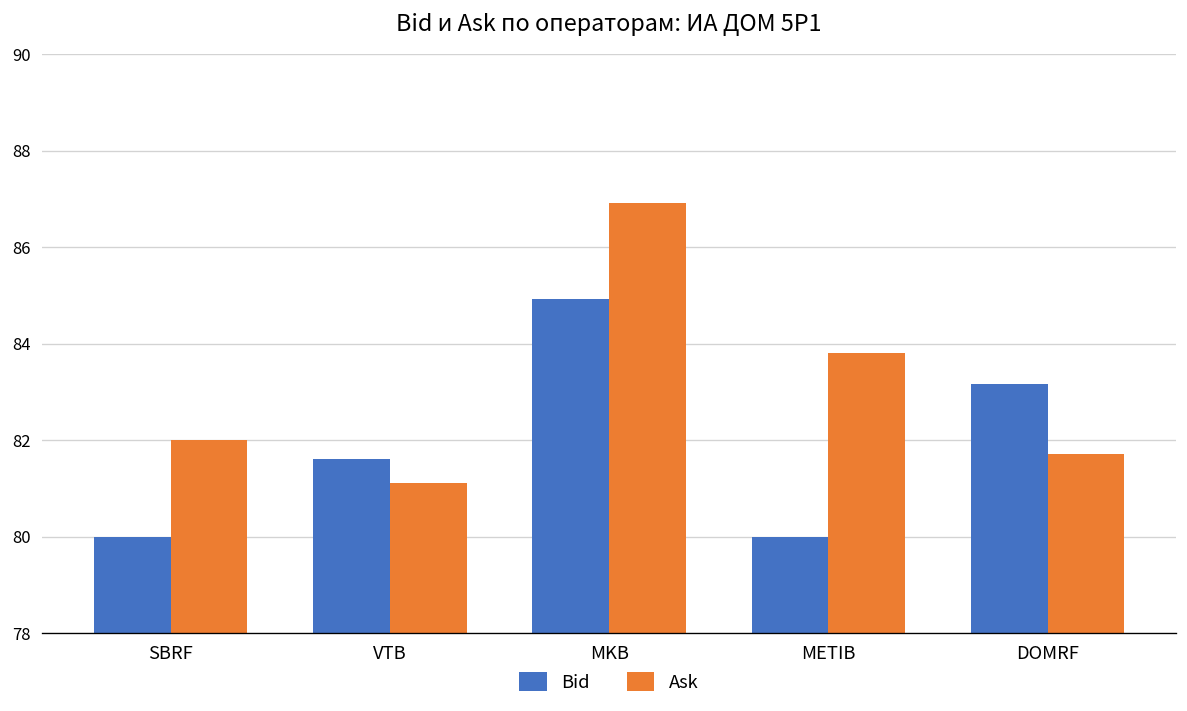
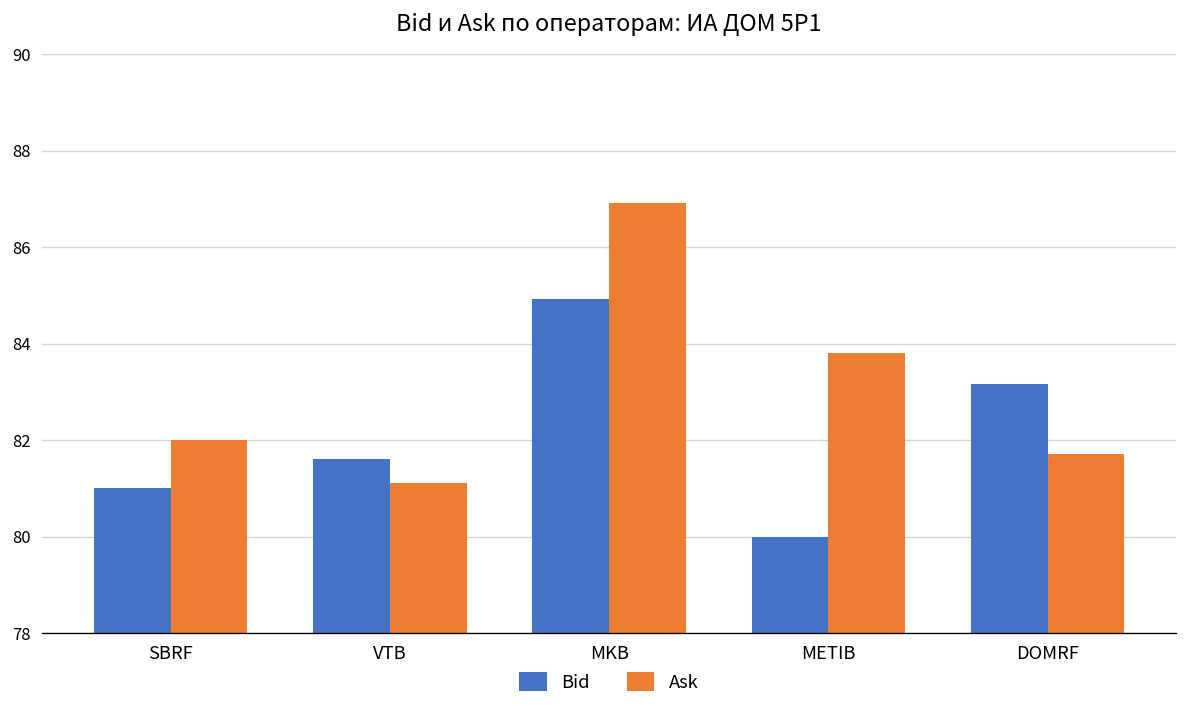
  {
    "Bid": {
-     "SBRF": 80,
+     "SBRF": 81,
      "VTB": 81.6,
      "MKB": 84.9,
      "METIB": 80,
      "DOMRF": 83.2
    },
    "Ask": {
      "SBRF": 82,
      "VTB": 81.1,
      "MKB": 86.9,
      "METIB": 83.8,
      "DOMRF": 81.7
    }
  }
